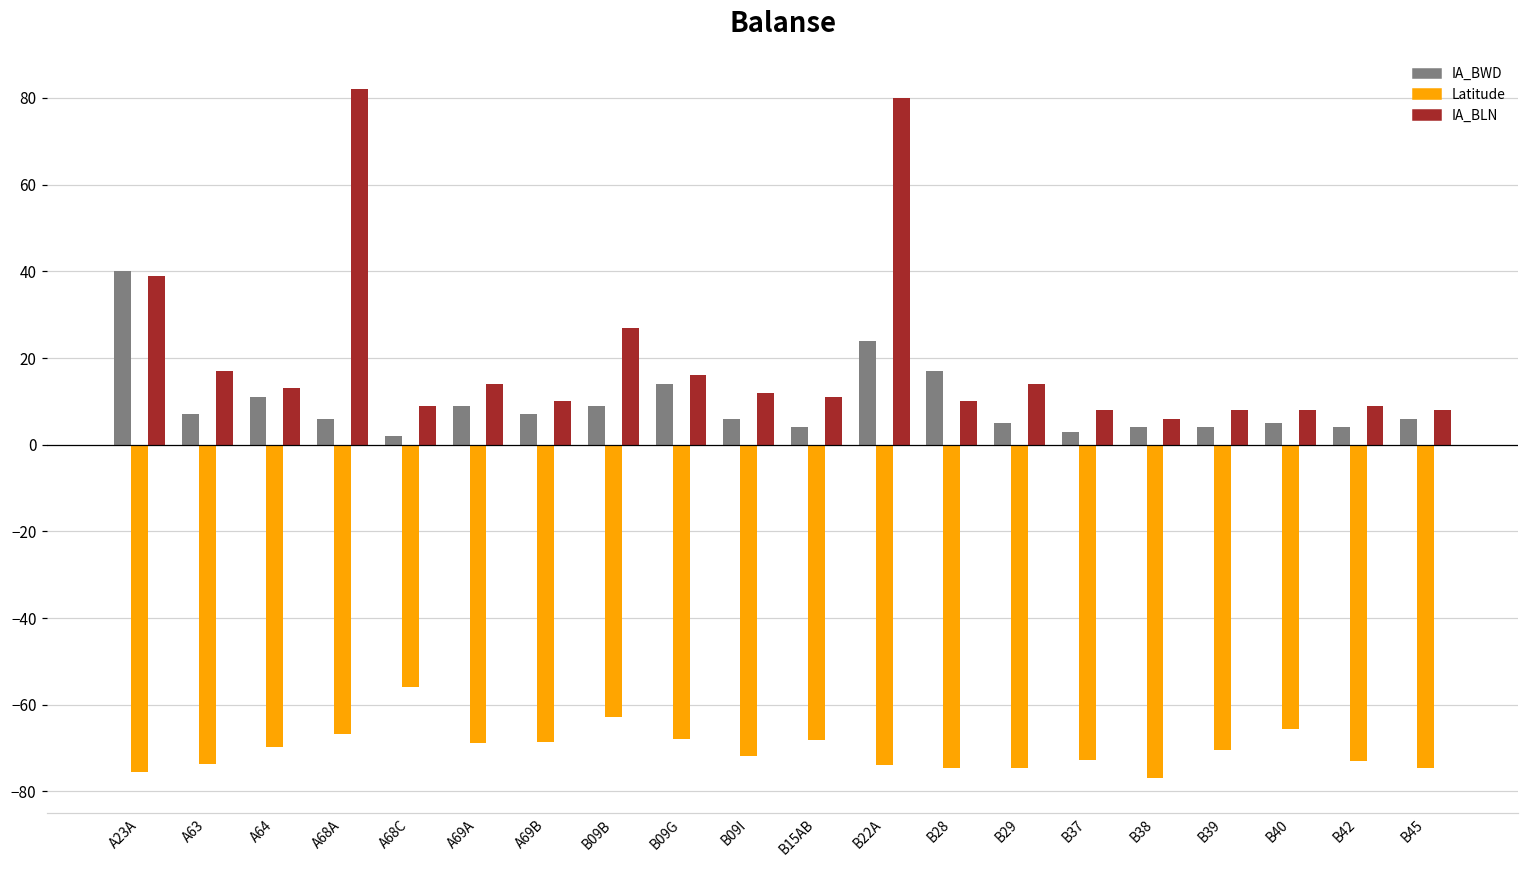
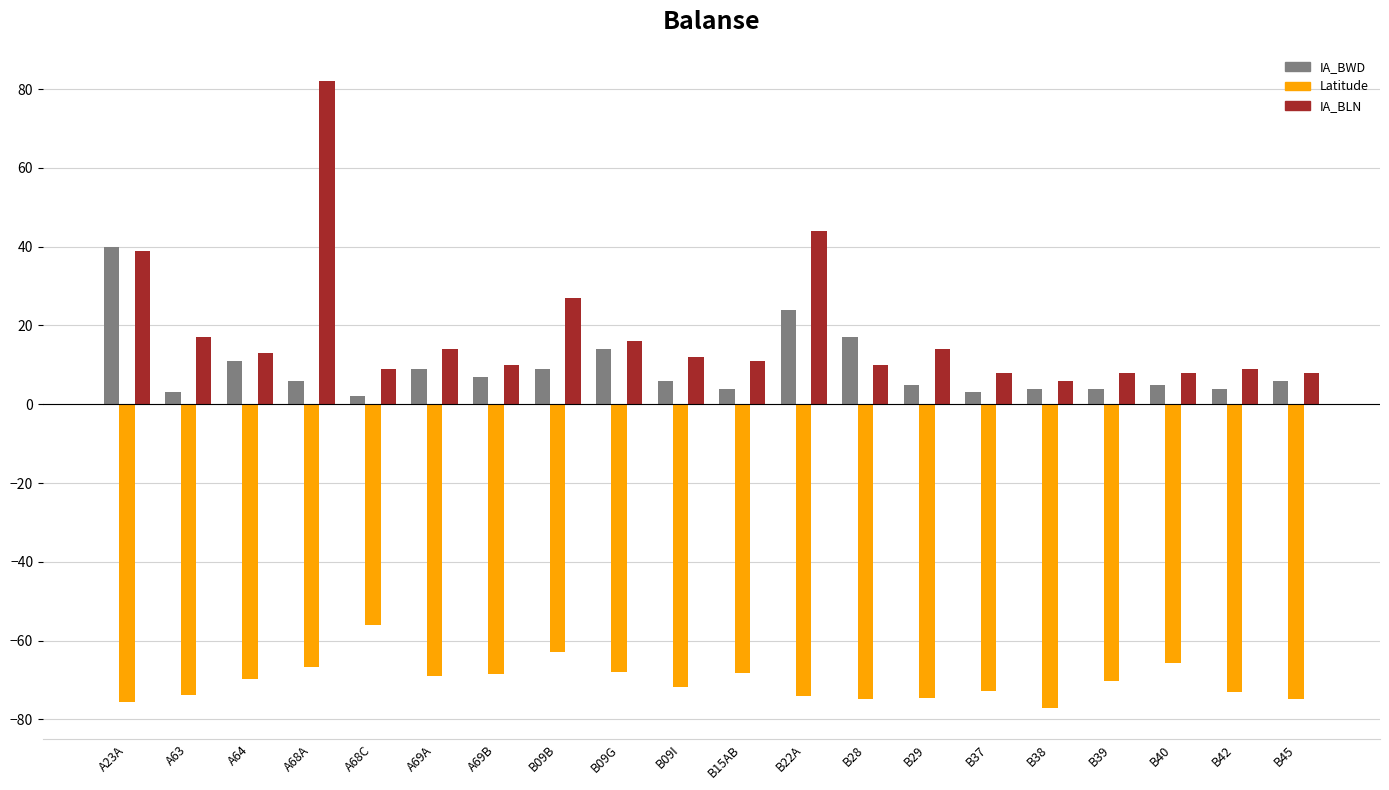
  {
    "IA_BWD": {
      "A23A": 40,
-     "A63": 7,
+     "A63": 3,
      "A64": 11,
      "A68A": 6,
      "A68C": 2,
      "A69A": 9,
      "A69B": 7,
      "B09B": 9,
      "B09G": 14,
      "B09I": 6,
      "B15AB": 4,
      "B22A": 24,
      "B28": 17,
      "B29": 5,
      "B37": 3,
      "B38": 4,
      "B39": 4,
      "B40": 5,
      "B42": 4,
      "B45": 6
    },
    "Latitude": {
      "A23A": -76,
      "A63": -74,
      "A64": -70,
      "A68A": -67,
      "A68C": -56,
      "A69A": -69,
      "A69B": -69,
      "B09B": -63,
      "B09G": -68,
      "B09I": -72,
      "B15AB": -68,
      "B22A": -74,
      "B28": -75,
      "B29": -75,
      "B37": -73,
      "B38": -77,
      "B39": -70,
      "B40": -66,
      "B42": -73,
      "B45": -75
    },
    "IA_BLN": {
      "A23A": 39,
      "A63": 17,
      "A64": 13,
      "A68A": 82,
      "A68C": 9,
      "A69A": 14,
      "A69B": 10,
      "B09B": 27,
      "B09G": 16,
      "B09I": 12,
      "B15AB": 11,
-     "B22A": 80,
+     "B22A": 44,
      "B28": 10,
      "B29": 14,
      "B37": 8,
      "B38": 6,
      "B39": 8,
      "B40": 8,
      "B42": 9,
      "B45": 8
    }
  }
